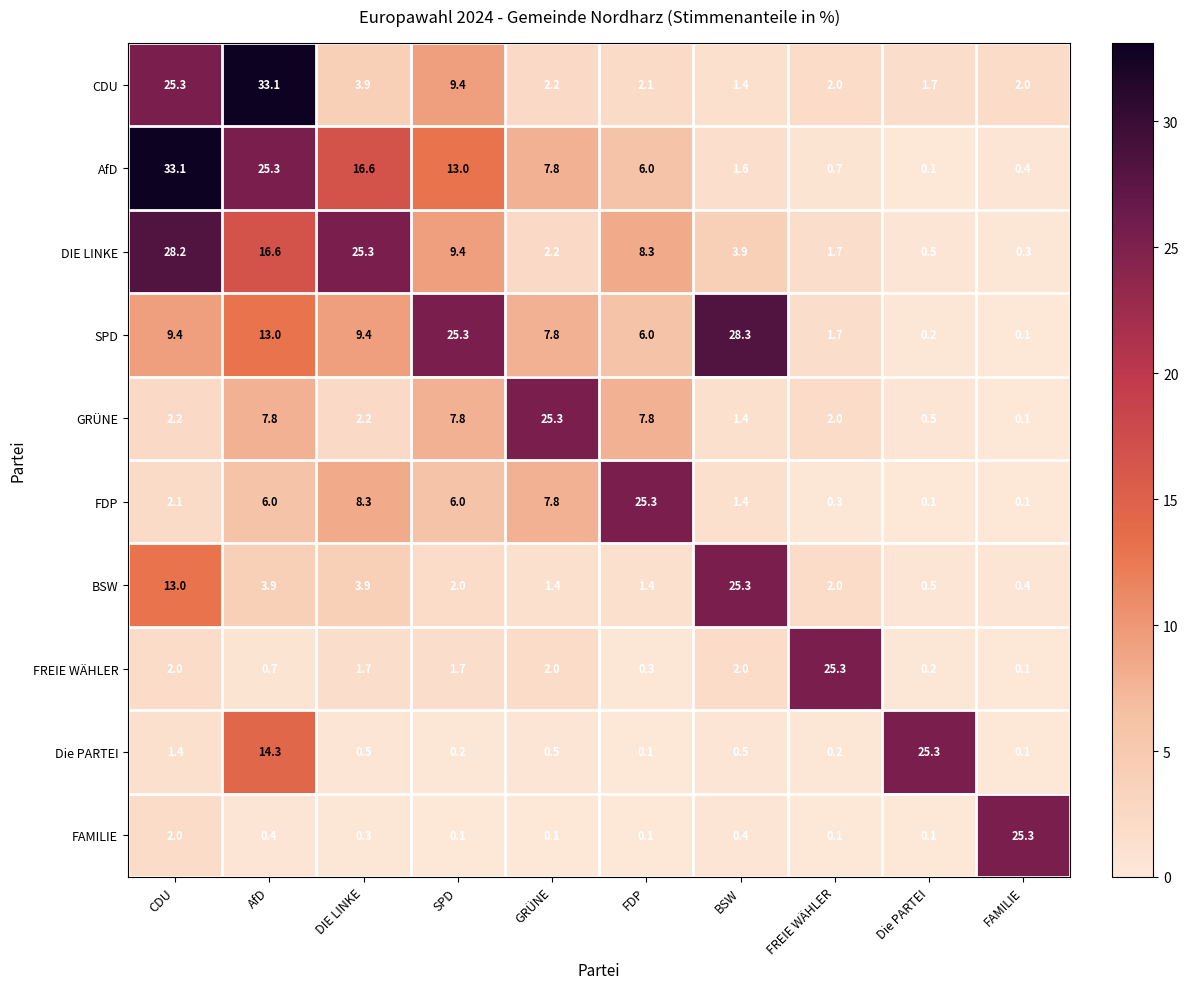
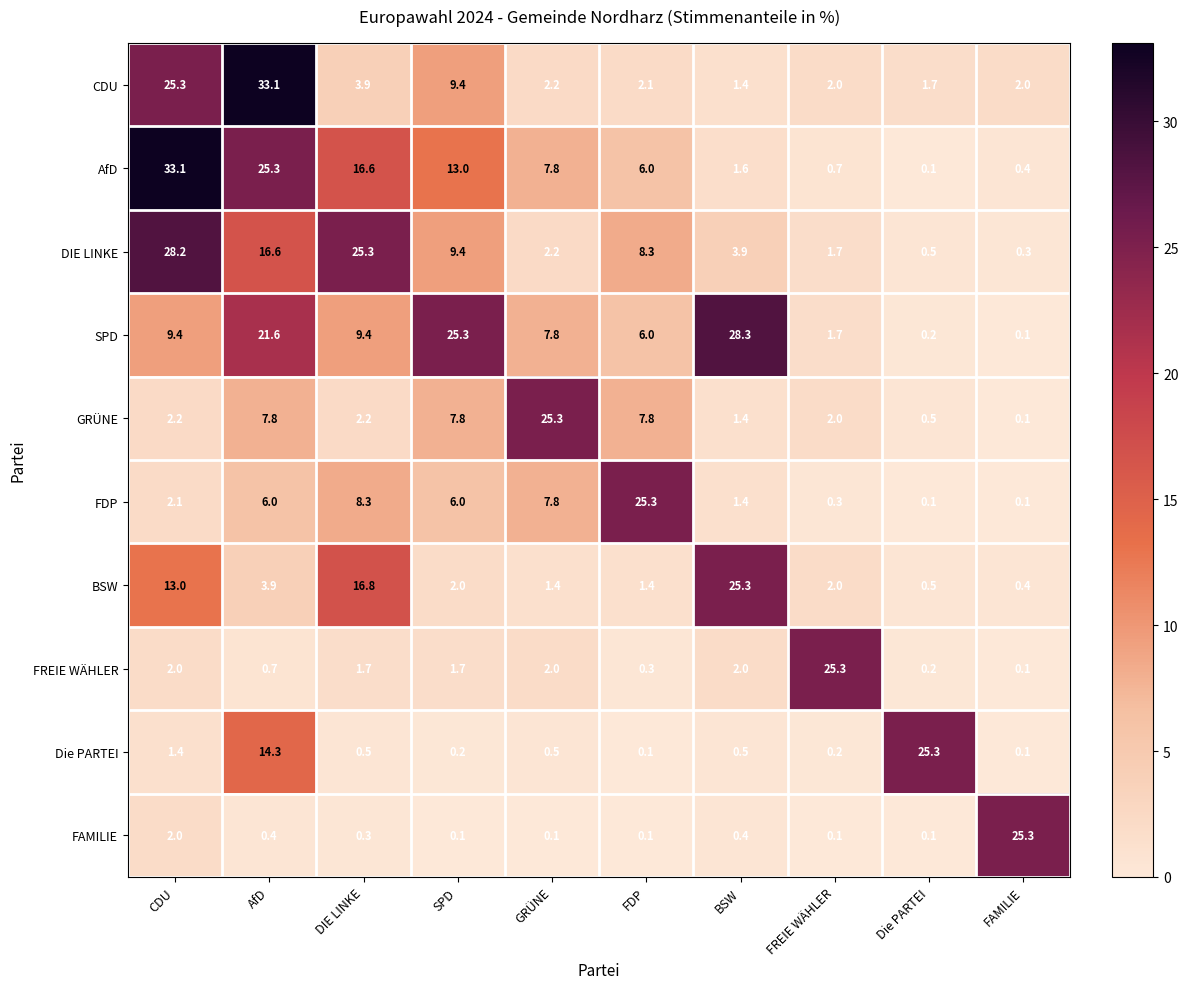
  {
    "CDU": {
      "CDU": 25.3,
      "AfD": 33.1,
      "DIE LINKE": 3.9,
      "SPD": 9.4,
      "GRÜNE": 2.2,
      "FDP": 2.1,
      "BSW": 1.4,
      "FREIE WÄHLER": 2.0,
      "Die PARTEI": 1.7,
      "FAMILIE": 2.0
    },
    "AfD": {
      "CDU": 33.1,
      "AfD": 25.3,
      "DIE LINKE": 16.6,
      "SPD": 13.0,
      "GRÜNE": 7.8,
      "FDP": 6.0,
      "BSW": 1.6
    },
    "DIE LINKE": {
      "CDU": 28.2,
      "AfD": 16.6,
      "DIE LINKE": 25.3,
      "SPD": 9.4,
      "GRÜNE": 2.2,
      "FDP": 8.3,
      "BSW": 3.9,
      "FREIE WÄHLER": 1.7
    },
    "SPD": {
      "CDU": 9.4,
-     "AfD": 13.0,
+     "AfD": 21.6,
      "DIE LINKE": 9.4,
      "SPD": 25.3,
      "GRÜNE": 7.8,
      "FDP": 6.0,
      "BSW": 28.3,
      "FREIE WÄHLER": 1.7
    },
    "GRÜNE": {
      "CDU": 2.2,
      "AfD": 7.8,
      "DIE LINKE": 2.2,
      "SPD": 7.8,
      "GRÜNE": 25.3,
      "FDP": 7.8,
      "BSW": 1.4,
      "FREIE WÄHLER": 2.0
    },
    "FDP": {
      "CDU": 2.1,
      "AfD": 6.0,
      "DIE LINKE": 8.3,
      "SPD": 6.0,
      "GRÜNE": 7.8,
      "FDP": 25.3,
      "BSW": 1.4
    },
    "BSW": {
      "CDU": 13.0,
      "AfD": 3.9,
-     "DIE LINKE": 3.9,
+     "DIE LINKE": 16.8,
      "SPD": 2.0,
      "GRÜNE": 1.4,
      "FDP": 1.4,
      "BSW": 25.3,
      "FREIE WÄHLER": 2.0
    },
    "FREIE WÄHLER": {
      "CDU": 2.0,
      "DIE LINKE": 1.7,
      "SPD": 1.7,
      "GRÜNE": 2.0,
      "BSW": 2.0,
      "FREIE WÄHLER": 25.3
    },
    "Die PARTEI": {
      "CDU": 1.4,
      "AfD": 14.3,
      "Die PARTEI": 25.3
    },
    "FAMILIE": {
      "CDU": 2.0,
      "FAMILIE": 25.3
    }
  }
